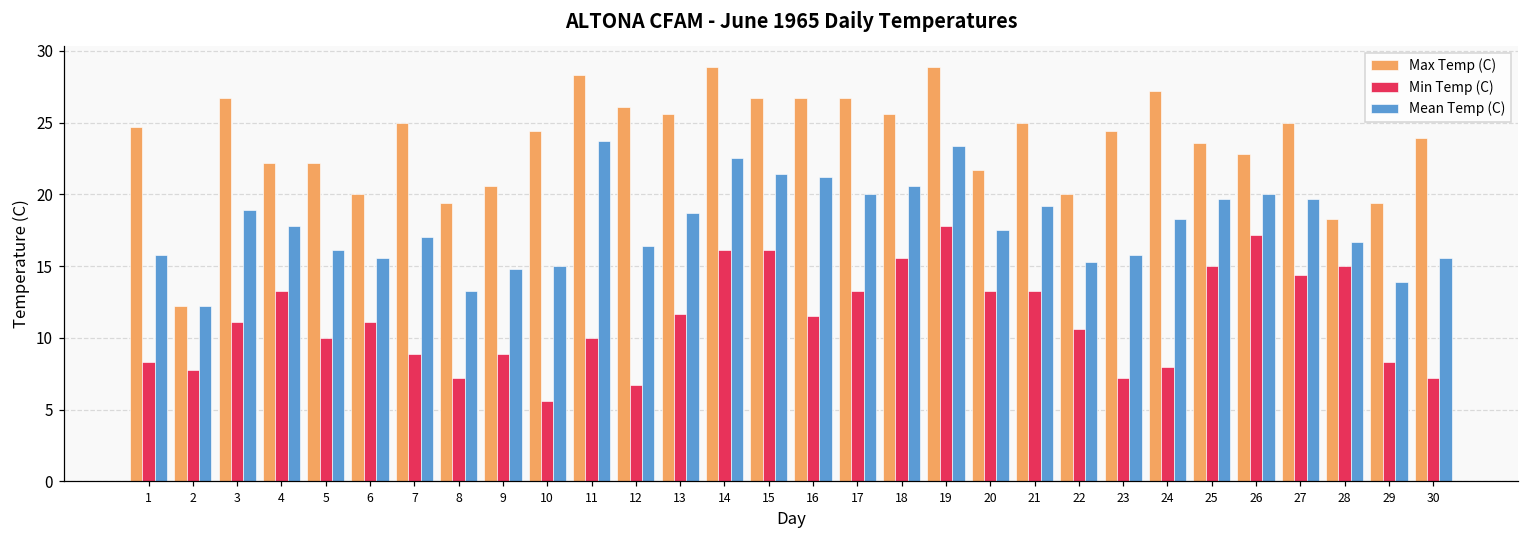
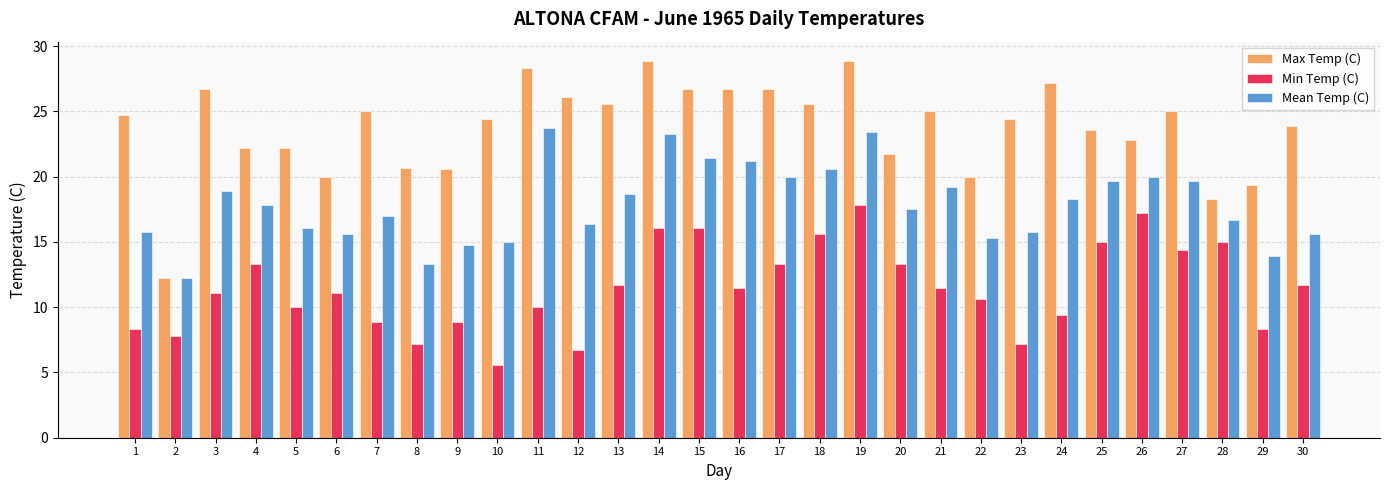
  {
    "Max Temp (C)": {
      "1": 24.7,
      "2": 12.2,
      "3": 26.7,
      "4": 22.2,
      "5": 22.2,
      "6": 20.0,
      "7": 25.0,
-     "8": 19.4,
+     "8": 20.7,
      "9": 20.6,
      "10": 24.4,
      "11": 28.3,
      "12": 26.1,
      "13": 25.6,
      "14": 28.9,
      "15": 26.7,
      "16": 26.7,
      "17": 26.7,
      "18": 25.6,
      "19": 28.9,
      "20": 21.7,
      "21": 25.0,
      "22": 20.0,
      "23": 24.4,
      "24": 27.2,
      "25": 23.6,
      "26": 22.8,
      "27": 25.0,
      "28": 18.3,
      "29": 19.4,
      "30": 23.9
    },
    "Min Temp (C)": {
      "1": 8.3,
      "2": 7.8,
      "3": 11.1,
      "4": 13.3,
      "5": 10.0,
      "6": 11.1,
      "7": 8.9,
      "8": 7.2,
      "9": 8.9,
      "10": 5.6,
      "11": 10.0,
      "12": 6.7,
      "13": 11.7,
      "14": 16.1,
      "15": 16.1,
      "16": 11.5,
      "17": 13.3,
      "18": 15.6,
      "19": 17.8,
      "20": 13.3,
-     "21": 13.3,
+     "21": 11.5,
      "22": 10.6,
      "23": 7.2,
-     "24": 8.0,
+     "24": 9.4,
      "25": 15.0,
      "26": 17.2,
      "27": 14.4,
      "28": 15.0,
      "29": 8.3,
-     "30": 7.2
+     "30": 11.7
    },
    "Mean Temp (C)": {
      "1": 15.8,
      "2": 12.2,
      "3": 18.9,
      "4": 17.8,
      "5": 16.1,
      "6": 15.6,
      "7": 17.0,
      "8": 13.3,
      "9": 14.8,
      "10": 15.0,
      "11": 23.7,
      "12": 16.4,
      "13": 18.7,
-     "14": 22.5,
+     "14": 23.3,
      "15": 21.4,
      "16": 21.2,
      "17": 20.0,
      "18": 20.6,
      "19": 23.4,
      "20": 17.5,
      "21": 19.2,
      "22": 15.3,
      "23": 15.8,
      "24": 18.3,
      "25": 19.7,
      "26": 20.0,
      "27": 19.7,
      "28": 16.7,
      "29": 13.9,
      "30": 15.6
    }
  }
